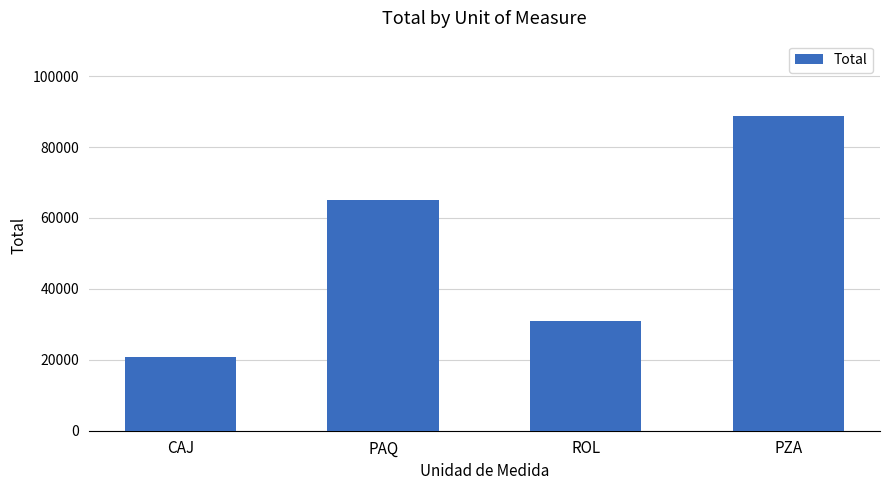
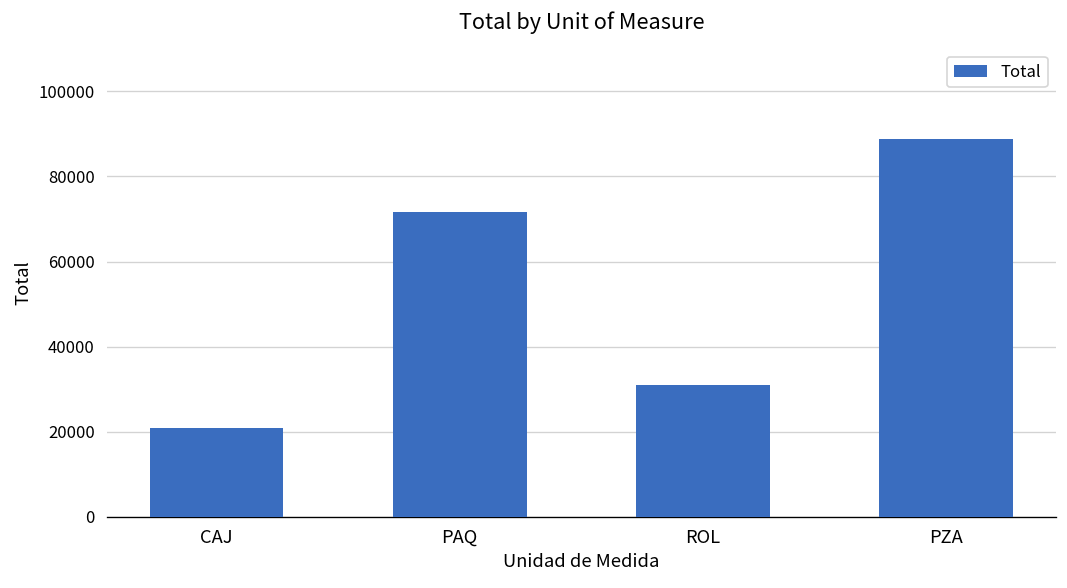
  {
    "CAJ": 21000,
-   "PAQ": 65000,
+   "PAQ": 72000,
    "ROL": 31000,
    "PZA": 89000
  }
